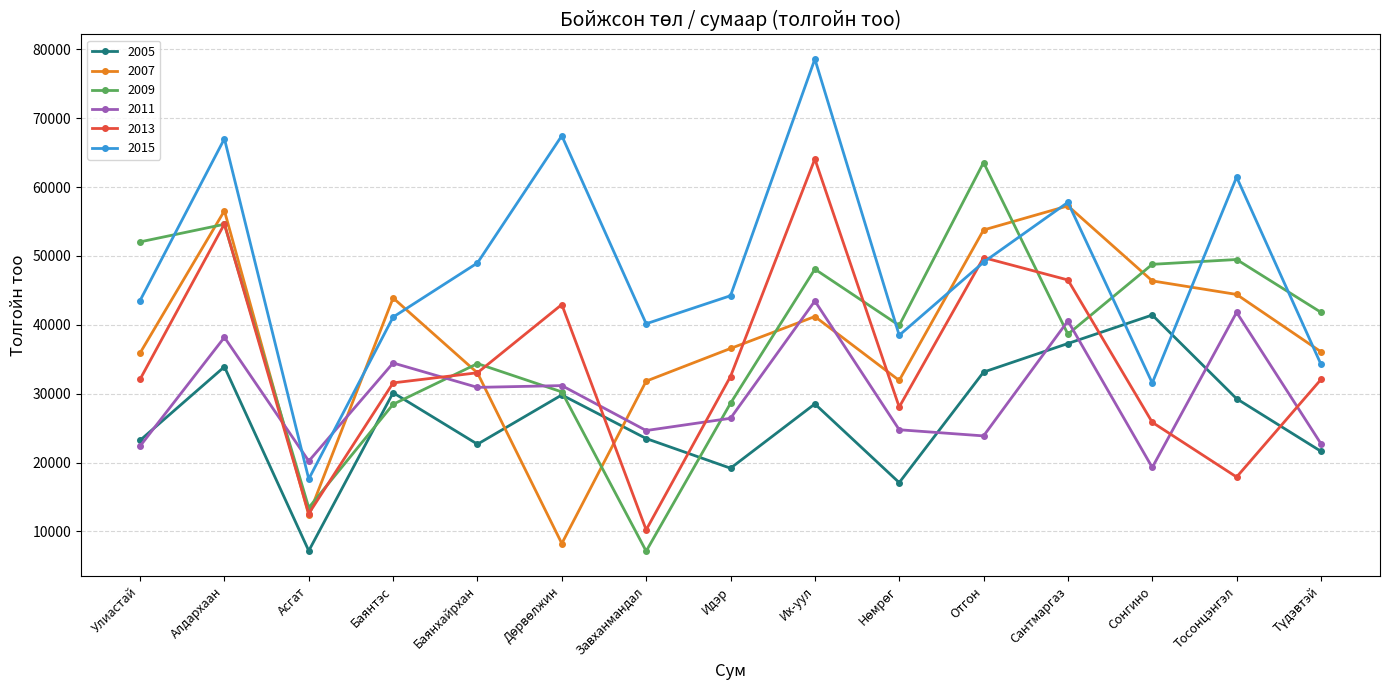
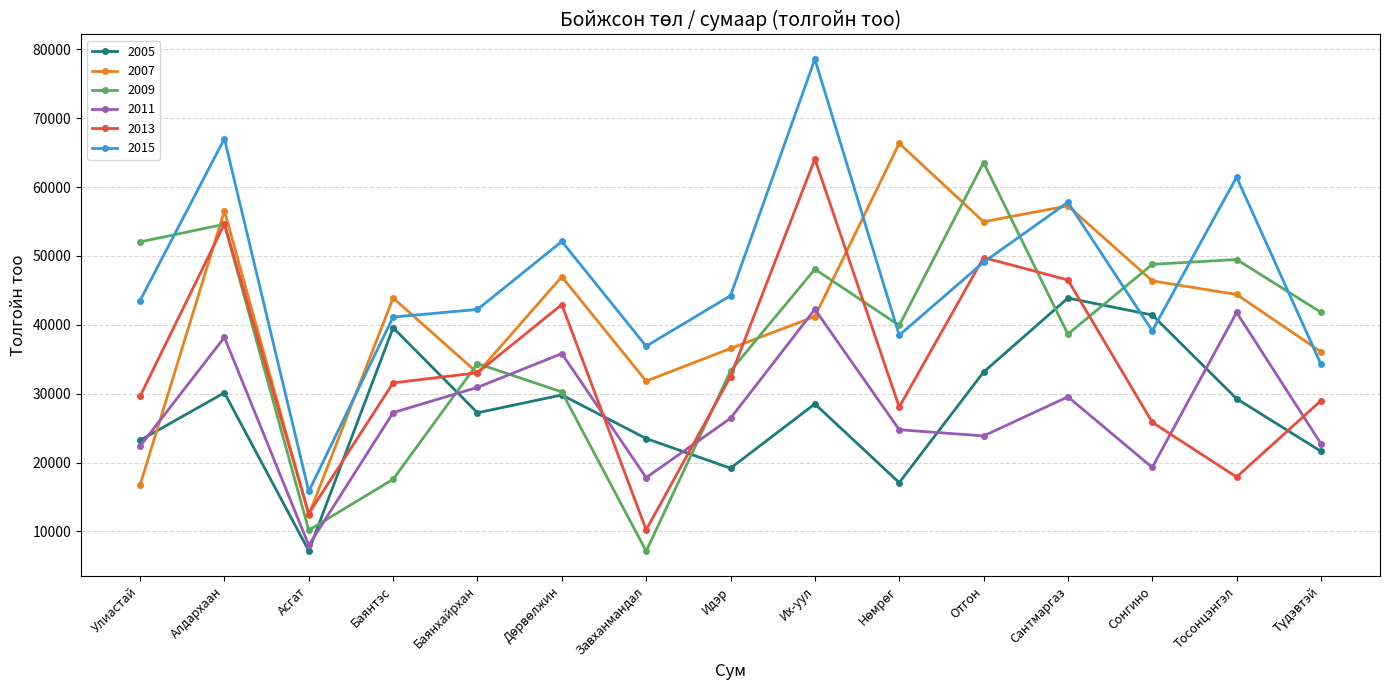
  {
    "2005": {
      "Улиастай": 23000,
-     "Алдархаан": 34000,
+     "Алдархаан": 30000,
      "Асгат": 7000,
-     "Баянтэс": 30000,
-     "Баянхайрхан": 23000,
+     "Баянтэс": 40000,
+     "Баянхайрхан": 27000,
      "Дөрвөлжин": 30000,
      "Завханмандал": 23000,
      "Идэр": 19000,
      "Их-уул": 29000,
      "Нөмрөг": 17000,
      "Отгон": 33000,
-     "Сантмаргаз": 37000,
+     "Сантмаргаз": 44000,
      "Сонгино": 41000,
      "Тосонцэнгэл": 29000,
      "Түдэвтэй": 22000
    },
    "2007": {
-     "Улиастай": 36000,
+     "Улиастай": 17000,
      "Алдархаан": 57000,
      "Баянтэс": 44000,
-     "Дөрвөлжин": 8000,
+     "Дөрвөлжин": 47000,
      "Завханмандал": 32000,
      "Идэр": 37000,
      "Их-уул": 41000,
-     "Нөмрөг": 32000,
-     "Отгон": 54000,
+     "Нөмрөг": 66000,
+     "Отгон": 55000,
      "Сантмаргаз": 57000,
      "Сонгино": 46000,
      "Тосонцэнгэл": 44000,
      "Түдэвтэй": 36000
    },
    "2009": {
      "Улиастай": 52000,
-     "Асгат": 13000,
-     "Баянтэс": 28000,
+     "Асгат": 10000,
+     "Баянтэс": 18000,
      "Баянхайрхан": 34000,
      "Дөрвөлжин": 30000,
      "Завханмандал": 7000,
-     "Идэр": 29000,
+     "Идэр": 33000,
      "Их-уул": 48000,
      "Нөмрөг": 40000,
      "Отгон": 64000,
      "Сантмаргаз": 39000,
      "Сонгино": 49000,
      "Тосонцэнгэл": 49000,
      "Түдэвтэй": 42000
    },
    "2011": {
      "Улиастай": 22000,
      "Алдархаан": 38000,
-     "Асгат": 20000,
-     "Баянтэс": 34000,
+     "Асгат": 8000,
+     "Баянтэс": 27000,
      "Баянхайрхан": 31000,
-     "Дөрвөлжин": 31000,
-     "Завханмандал": 25000,
+     "Дөрвөлжин": 36000,
+     "Завханмандал": 18000,
      "Идэр": 26000,
-     "Их-уул": 43000,
+     "Их-уул": 42000,
      "Нөмрөг": 25000,
      "Отгон": 24000,
-     "Сантмаргаз": 41000,
+     "Сантмаргаз": 30000,
      "Сонгино": 19000,
      "Тосонцэнгэл": 42000,
      "Түдэвтэй": 23000
    },
    "2013": {
-     "Улиастай": 32000,
+     "Улиастай": 30000,
      "Баянтэс": 32000,
      "Дөрвөлжин": 43000,
      "Завханмандал": 10000,
      "Идэр": 32000,
      "Их-уул": 64000,
      "Нөмрөг": 28000,
      "Отгон": 50000,
      "Сантмаргаз": 47000,
      "Сонгино": 26000,
      "Тосонцэнгэл": 18000,
-     "Түдэвтэй": 32000
+     "Түдэвтэй": 29000
    },
    "2015": {
      "Улиастай": 44000,
      "Алдархаан": 67000,
-     "Асгат": 18000,
+     "Асгат": 16000,
      "Баянтэс": 41000,
-     "Баянхайрхан": 49000,
-     "Дөрвөлжин": 67000,
-     "Завханмандал": 40000,
+     "Баянхайрхан": 42000,
+     "Дөрвөлжин": 52000,
+     "Завханмандал": 37000,
      "Идэр": 44000,
      "Их-уул": 79000,
      "Нөмрөг": 38000,
      "Отгон": 49000,
      "Сантмаргаз": 58000,
-     "Сонгино": 32000,
+     "Сонгино": 39000,
      "Тосонцэнгэл": 61000,
      "Түдэвтэй": 34000
    }
  }
